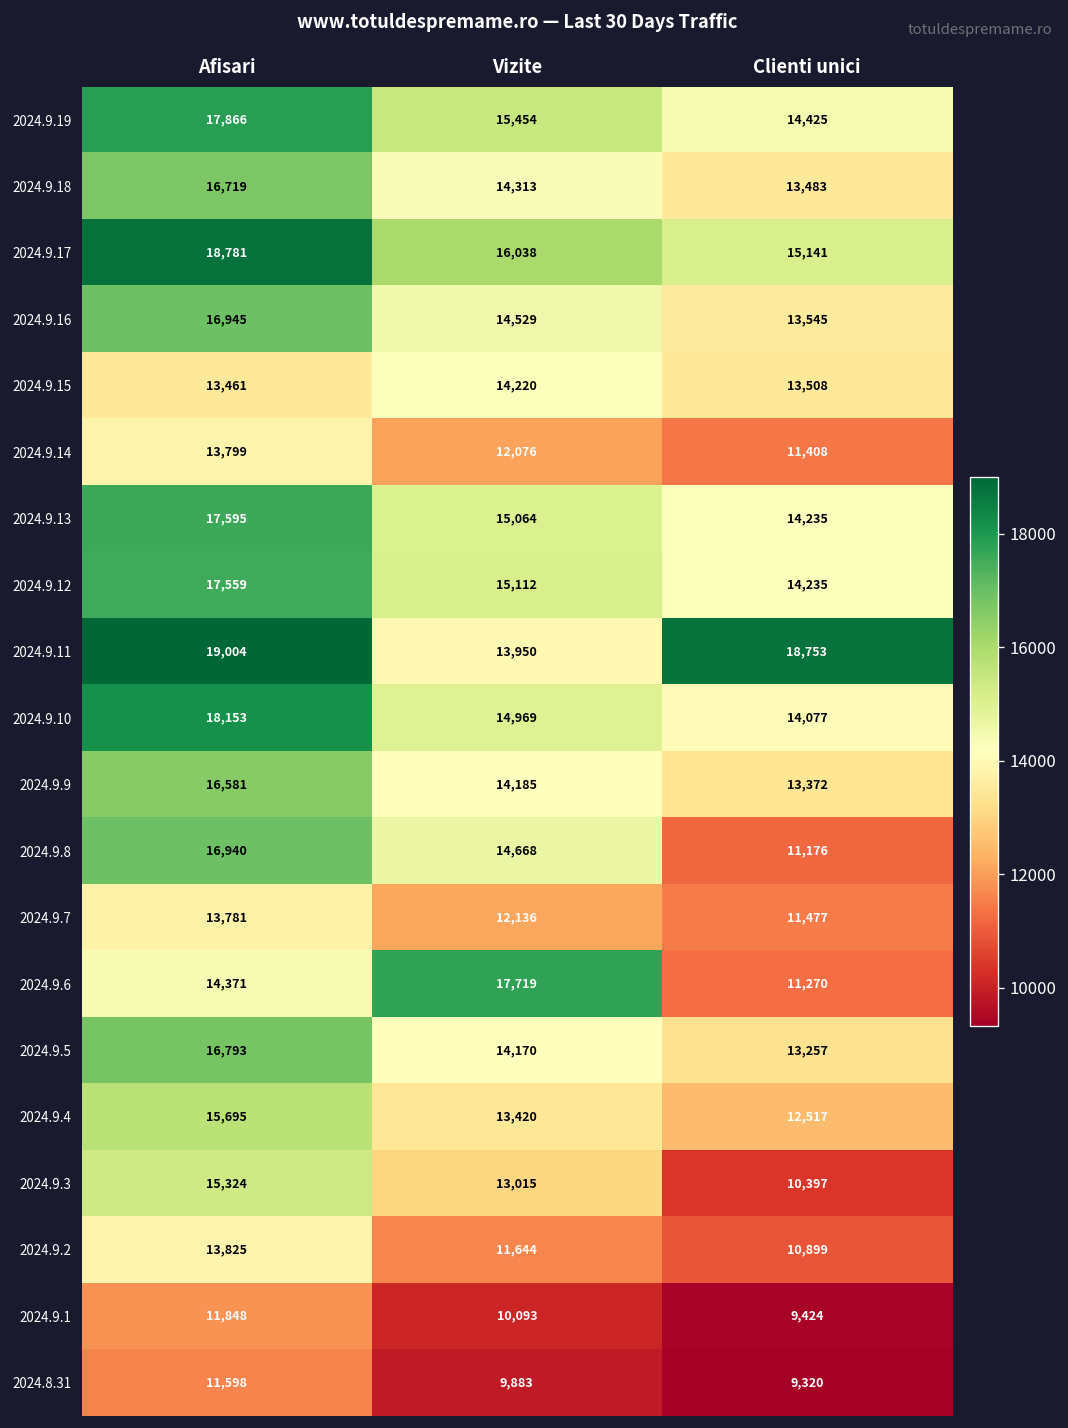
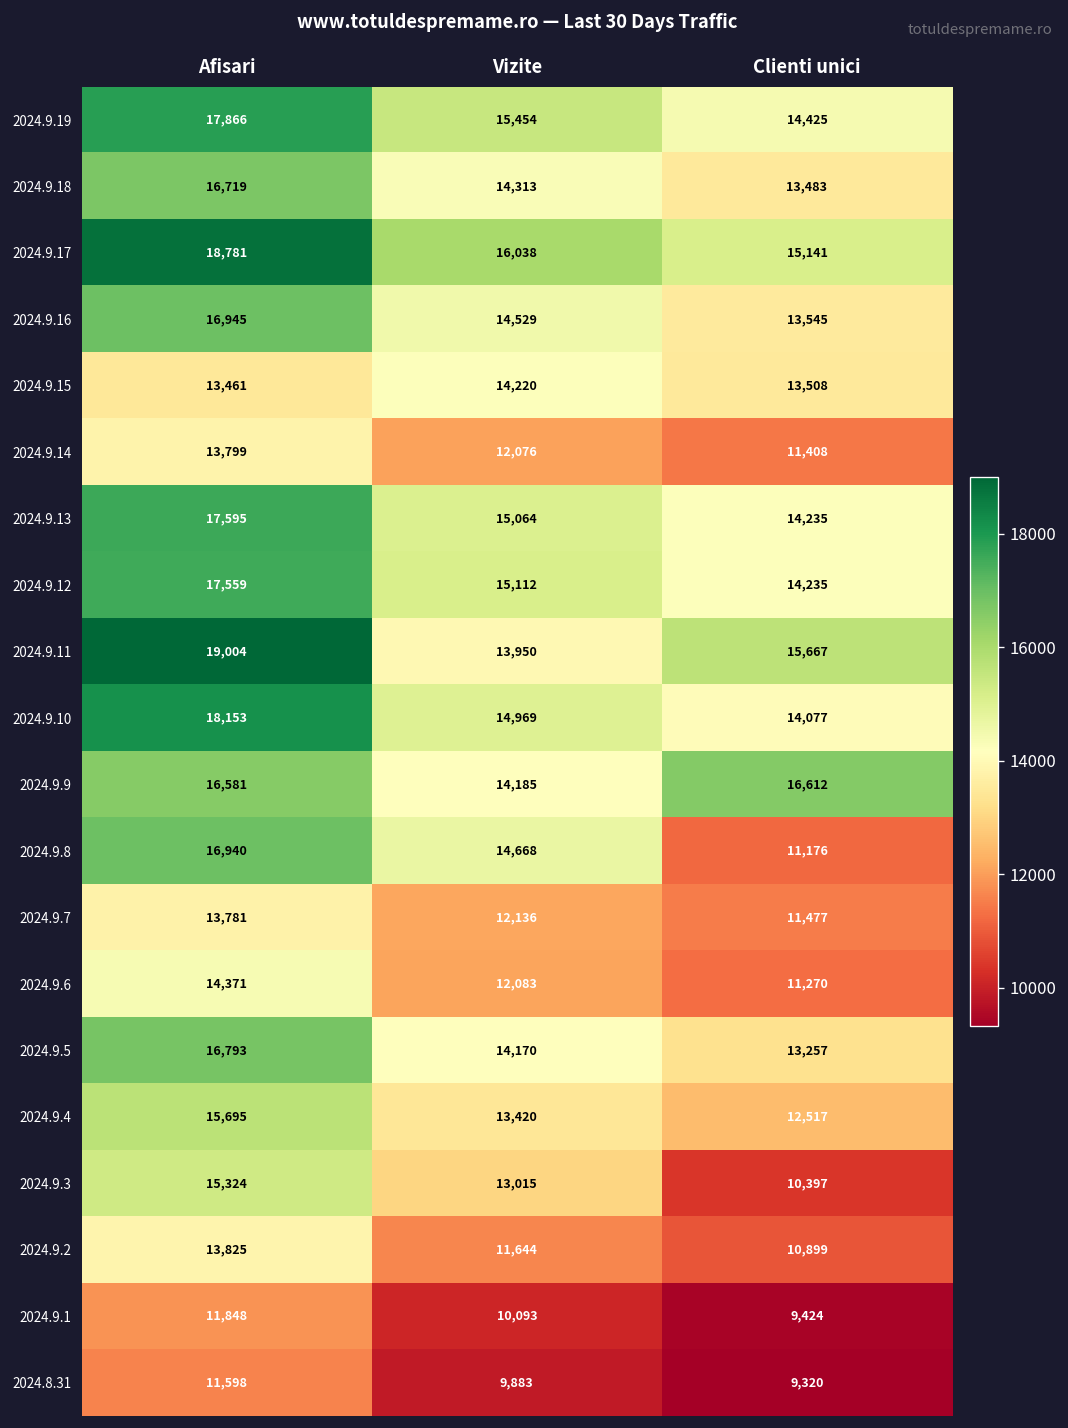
  {
    "2024.9.19": {
      "Afisari": "17,866",
      "Vizite": "15,454",
      "Clienti unici": "14,425"
    },
    "2024.9.18": {
      "Afisari": "16,719",
      "Vizite": "14,313",
      "Clienti unici": "13,483"
    },
    "2024.9.17": {
      "Afisari": "18,781",
      "Vizite": "16,038",
      "Clienti unici": "15,141"
    },
    "2024.9.16": {
      "Afisari": "16,945",
      "Vizite": "14,529",
      "Clienti unici": "13,545"
    },
    "2024.9.15": {
      "Afisari": "13,461",
      "Vizite": "14,220",
      "Clienti unici": "13,508"
    },
    "2024.9.14": {
      "Afisari": "13,799",
      "Vizite": "12,076",
      "Clienti unici": "11,408"
    },
    "2024.9.13": {
      "Afisari": "17,595",
      "Vizite": "15,064",
      "Clienti unici": "14,235"
    },
    "2024.9.12": {
      "Afisari": "17,559",
      "Vizite": "15,112",
      "Clienti unici": "14,235"
    },
    "2024.9.11": {
      "Afisari": "19,004",
      "Vizite": "13,950",
-     "Clienti unici": "18,753"
+     "Clienti unici": "15,667"
    },
    "2024.9.10": {
      "Afisari": "18,153",
      "Vizite": "14,969",
      "Clienti unici": "14,077"
    },
    "2024.9.9": {
      "Afisari": "16,581",
      "Vizite": "14,185",
-     "Clienti unici": "13,372"
+     "Clienti unici": "16,612"
    },
    "2024.9.8": {
      "Afisari": "16,940",
      "Vizite": "14,668",
      "Clienti unici": "11,176"
    },
    "2024.9.7": {
      "Afisari": "13,781",
      "Vizite": "12,136",
      "Clienti unici": "11,477"
    },
    "2024.9.6": {
      "Afisari": "14,371",
-     "Vizite": "17,719",
+     "Vizite": "12,083",
      "Clienti unici": "11,270"
    },
    "2024.9.5": {
      "Afisari": "16,793",
      "Vizite": "14,170",
      "Clienti unici": "13,257"
    },
    "2024.9.4": {
      "Afisari": "15,695",
      "Vizite": "13,420",
      "Clienti unici": "12,517"
    },
    "2024.9.3": {
      "Afisari": "15,324",
      "Vizite": "13,015",
      "Clienti unici": "10,397"
    },
    "2024.9.2": {
      "Afisari": "13,825",
      "Vizite": "11,644",
      "Clienti unici": "10,899"
    },
    "2024.9.1": {
      "Afisari": "11,848",
      "Vizite": "10,093",
      "Clienti unici": "9,424"
    },
    "2024.8.31": {
      "Afisari": "11,598",
      "Vizite": "9,883",
      "Clienti unici": "9,320"
    }
  }
